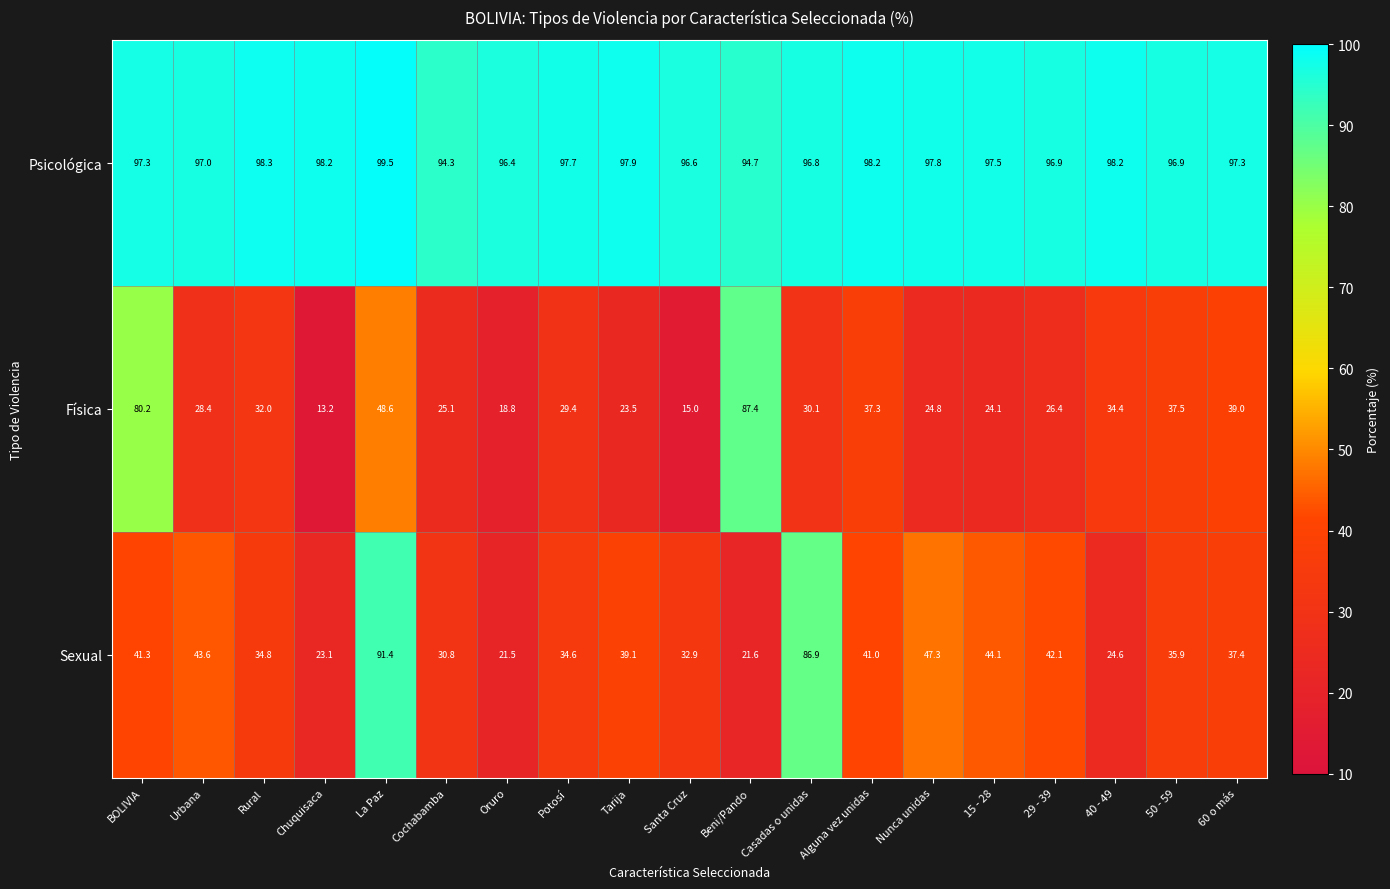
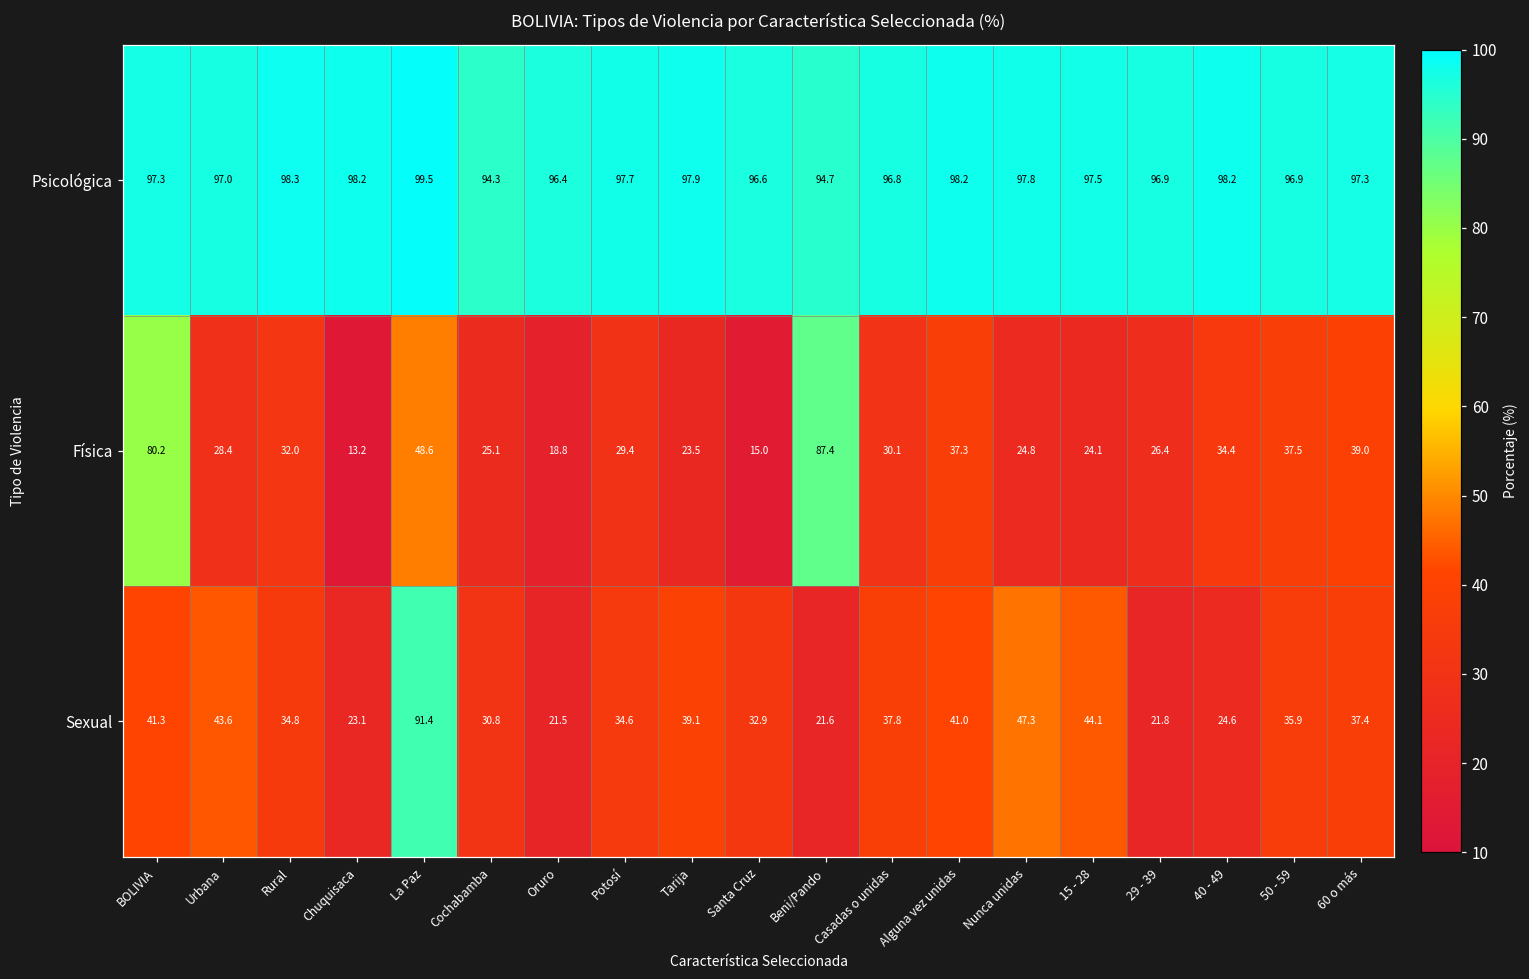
  {
    "Psicológica": {
      "BOLIVIA": 97.3,
      "Urbana": 97.0,
      "Rural": 98.3,
      "Chuquisaca": 98.2,
      "La Paz": 99.5,
      "Cochabamba": 94.3,
      "Oruro": 96.4,
      "Potosí": 97.7,
      "Tarija": 97.9,
      "Santa Cruz": 96.6,
      "Beni/Pando": 94.7,
      "Casadas o unidas": 96.8,
      "Alguna vez unidas": 98.2,
      "Nunca unidas": 97.8,
      "15 - 28": 97.5,
      "29 - 39": 96.9,
      "40 - 49": 98.2,
      "50 - 59": 96.9,
      "60 o más": 97.3
    },
    "Física": {
      "BOLIVIA": 80.2,
      "Urbana": 28.4,
      "Rural": 32.0,
      "Chuquisaca": 13.2,
      "La Paz": 48.6,
      "Cochabamba": 25.1,
      "Oruro": 18.8,
      "Potosí": 29.4,
      "Tarija": 23.5,
      "Santa Cruz": 15.0,
      "Beni/Pando": 87.4,
      "Casadas o unidas": 30.1,
      "Alguna vez unidas": 37.3,
      "Nunca unidas": 24.8,
      "15 - 28": 24.1,
      "29 - 39": 26.4,
      "40 - 49": 34.4,
      "50 - 59": 37.5,
      "60 o más": 39.0
    },
    "Sexual": {
      "BOLIVIA": 41.3,
      "Urbana": 43.6,
      "Rural": 34.8,
      "Chuquisaca": 23.1,
      "La Paz": 91.4,
      "Cochabamba": 30.8,
      "Oruro": 21.5,
      "Potosí": 34.6,
      "Tarija": 39.1,
      "Santa Cruz": 32.9,
      "Beni/Pando": 21.6,
-     "Casadas o unidas": 86.9,
+     "Casadas o unidas": 37.8,
      "Alguna vez unidas": 41.0,
      "Nunca unidas": 47.3,
      "15 - 28": 44.1,
-     "29 - 39": 42.1,
+     "29 - 39": 21.8,
      "40 - 49": 24.6,
      "50 - 59": 35.9,
      "60 o más": 37.4
    }
  }
